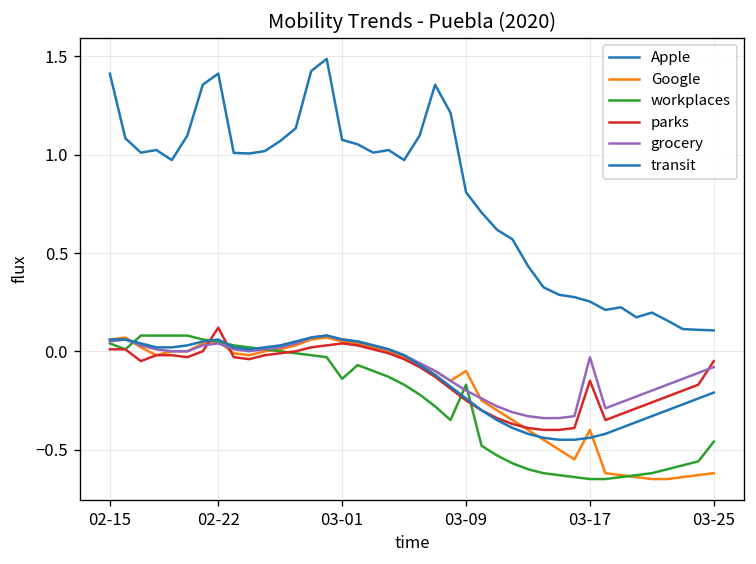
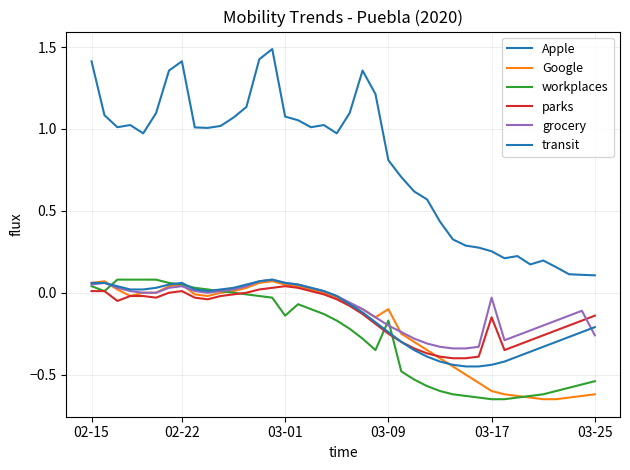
  {
    "Google": {
      "03-09": -0.1,
-     "03-17": -0.4,
+     "03-17": -0.6,
      "03-25": -0.62
    },
    "workplaces": {
      "03-01": -0.14,
      "03-09": -0.17,
      "03-17": -0.65,
-     "03-25": -0.46
+     "03-25": -0.54
    },
    "parks": {
      "02-15": 0.01,
-     "02-22": 0.12,
+     "02-22": 0.01,
      "03-17": -0.15,
-     "03-25": -0.05
+     "03-25": -0.14
    },
    "grocery": {
      "03-09": -0.20,
      "03-17": -0.03,
-     "03-25": -0.08
+     "03-25": -0.26
    }
  }
